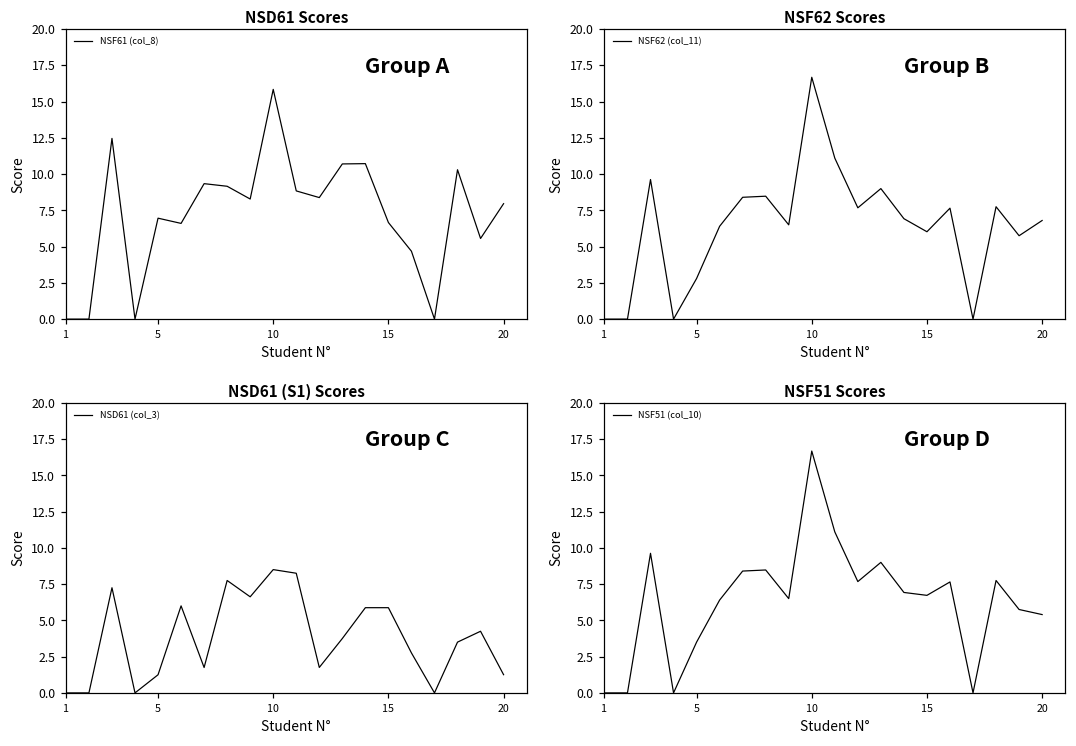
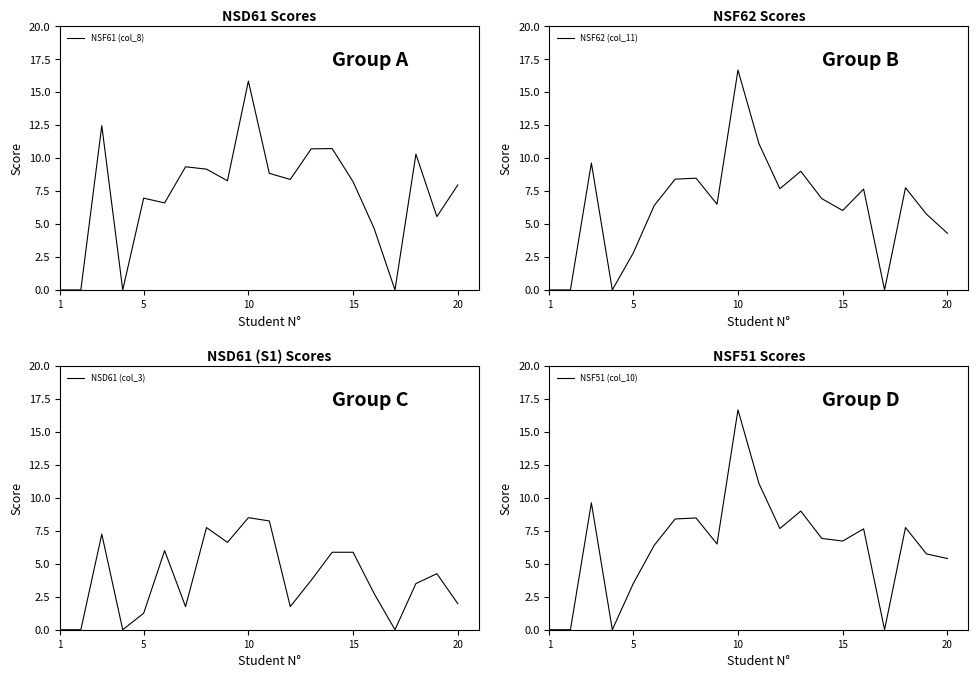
  {
    "NSD61 Scores": {
      "1": 0.0,
      "5": 7.0,
      "10": 15.8,
-     "15": 6.7,
+     "15": 8.2,
      "20": 8.0
    },
    "NSF62 Scores": {
      "1": 0.0,
      "5": 2.8,
      "10": 16.7,
      "15": 6.0,
-     "20": 6.8
+     "20": 4.3
    },
    "NSD61 (S1) Scores": {
      "1": 0.0,
      "5": 1.3,
      "10": 8.5,
      "15": 5.9,
-     "20": 1.3
+     "20": 2.0
    },
    "NSF51 Scores": {
      "1": 0.0,
      "5": 3.5,
      "10": 16.7,
      "15": 6.7,
      "20": 5.4
    }
  }
